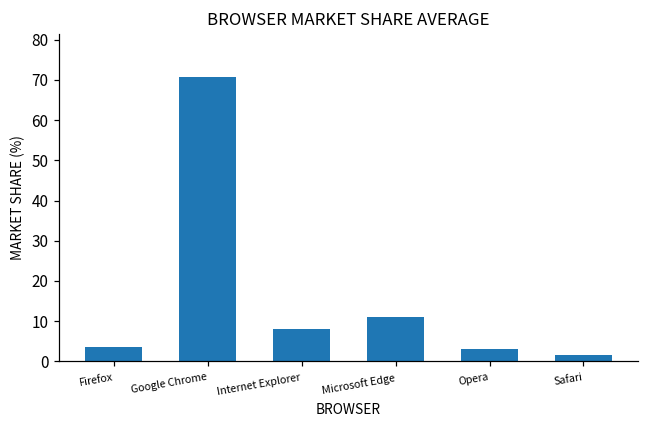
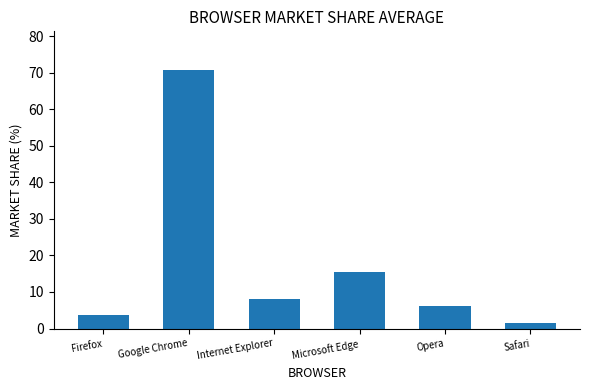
  {
    "Firefox": 4,
    "Google Chrome": 71,
    "Internet Explorer": 8,
-   "Microsoft Edge": 11,
-   "Opera": 3,
+   "Microsoft Edge": 16,
+   "Opera": 6,
    "Safari": 2
  }
